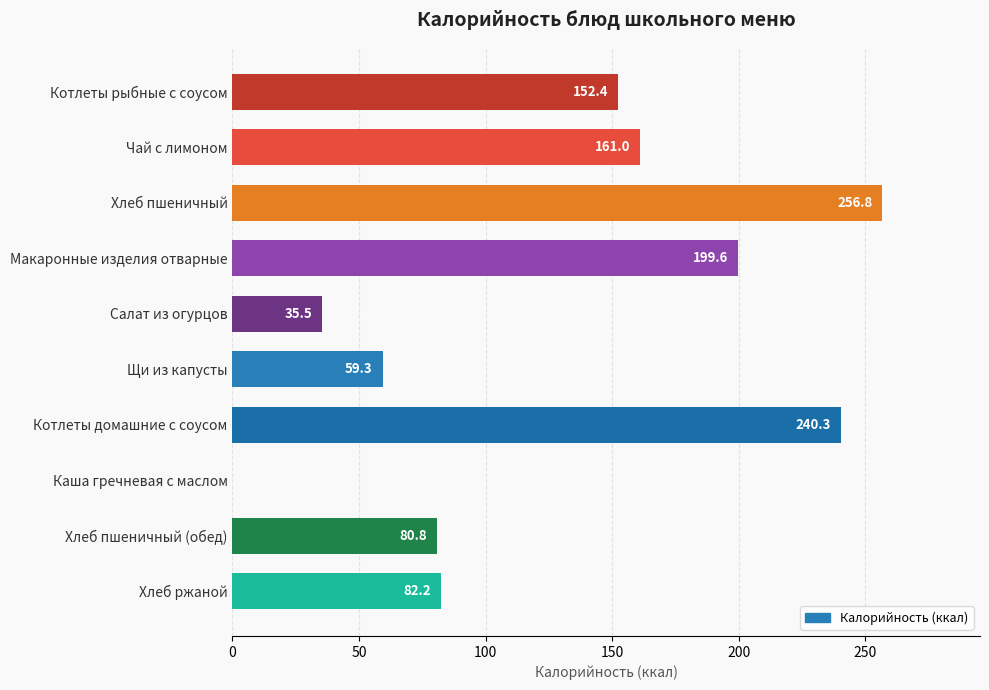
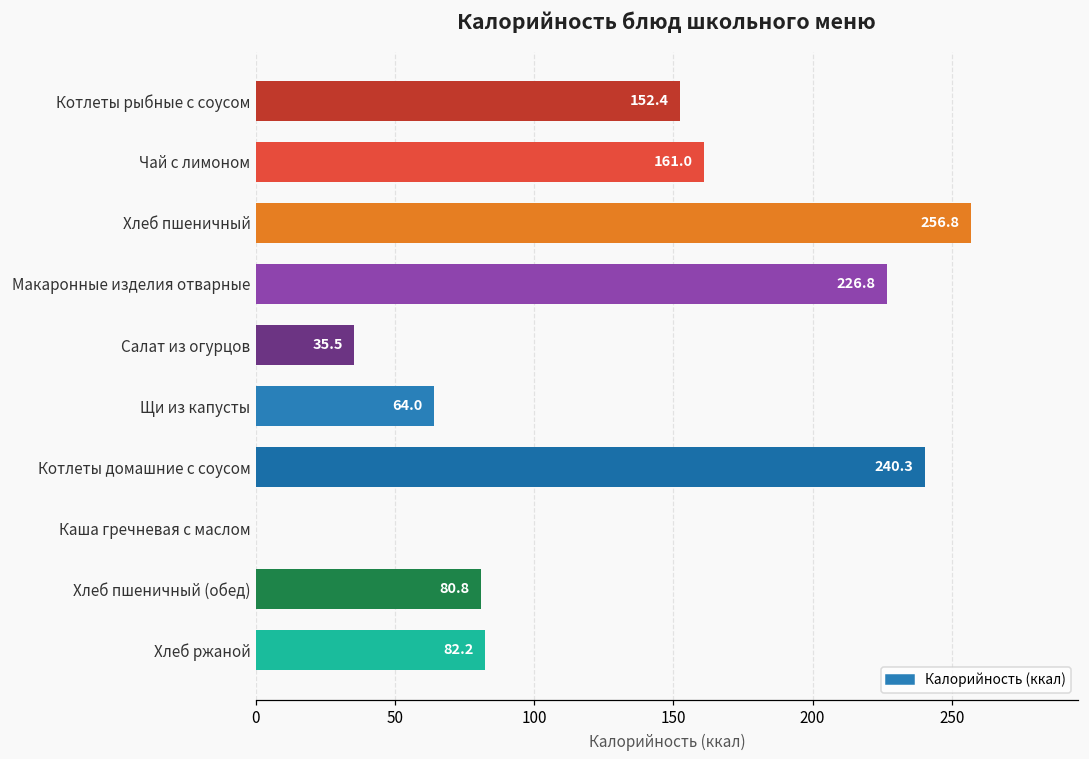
  {
    "Котлеты рыбные с соусом": 152.4,
    "Чай с лимоном": 161.0,
    "Хлеб пшеничный": 256.8,
-   "Макаронные изделия отварные": 199.6,
+   "Макаронные изделия отварные": 226.8,
    "Салат из огурцов": 35.5,
-   "Щи из капусты": 59.3,
+   "Щи из капусты": 64.0,
    "Котлеты домашние с соусом": 240.3,
    "Хлеб пшеничный (обед)": 80.8,
    "Хлеб ржаной": 82.2
  }
